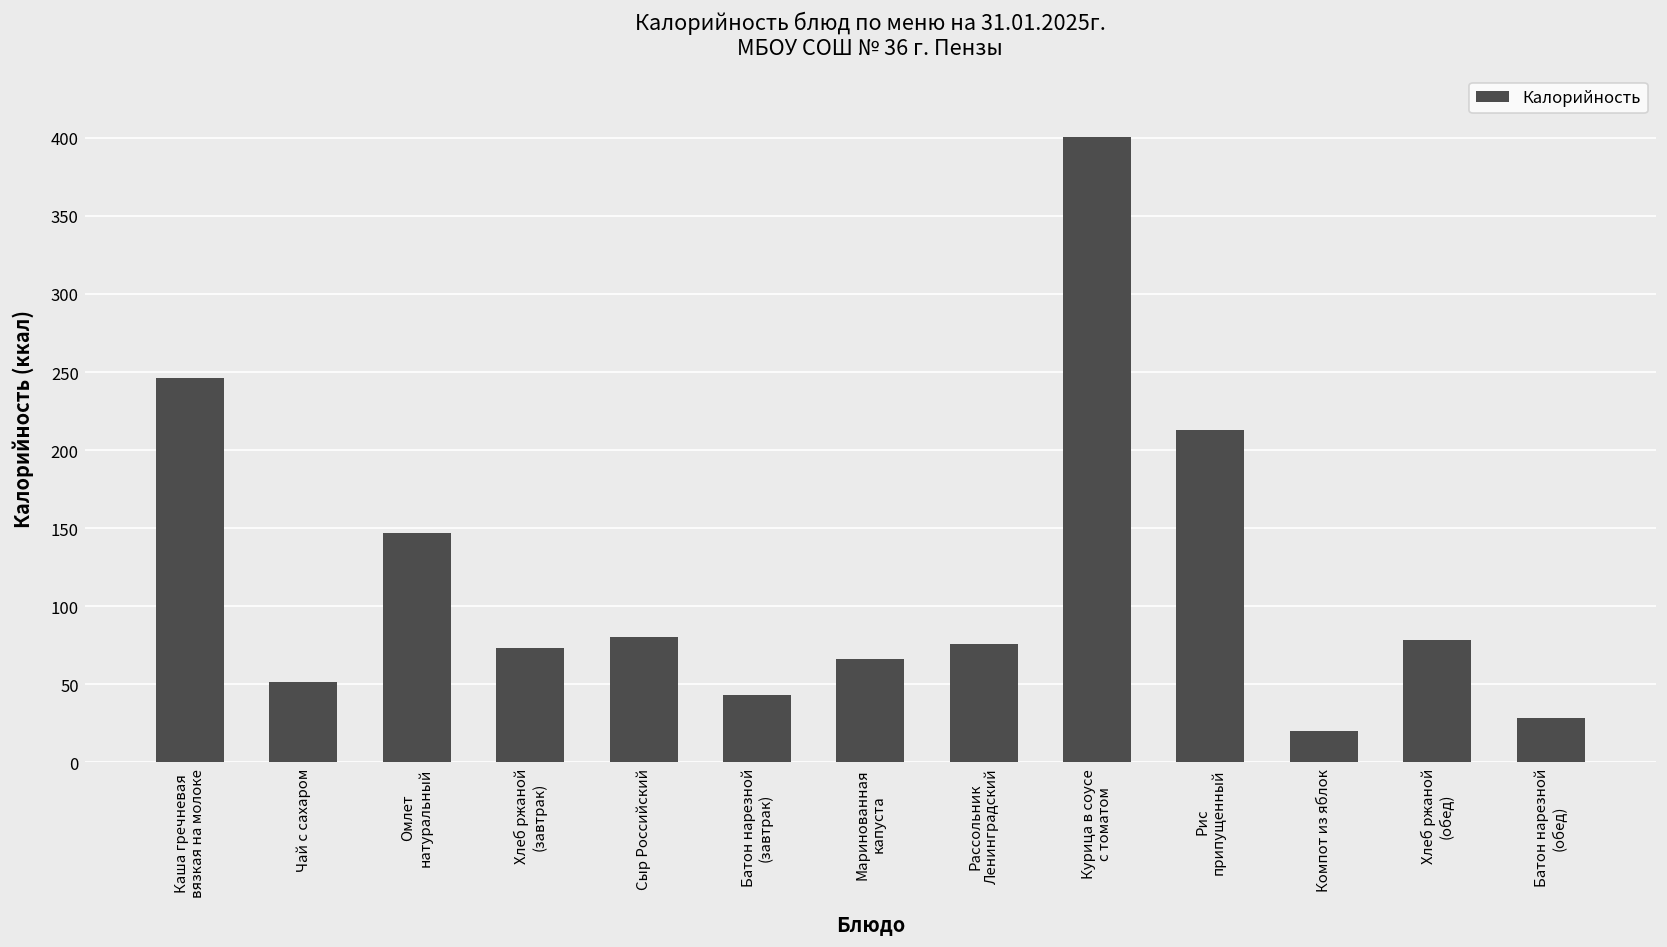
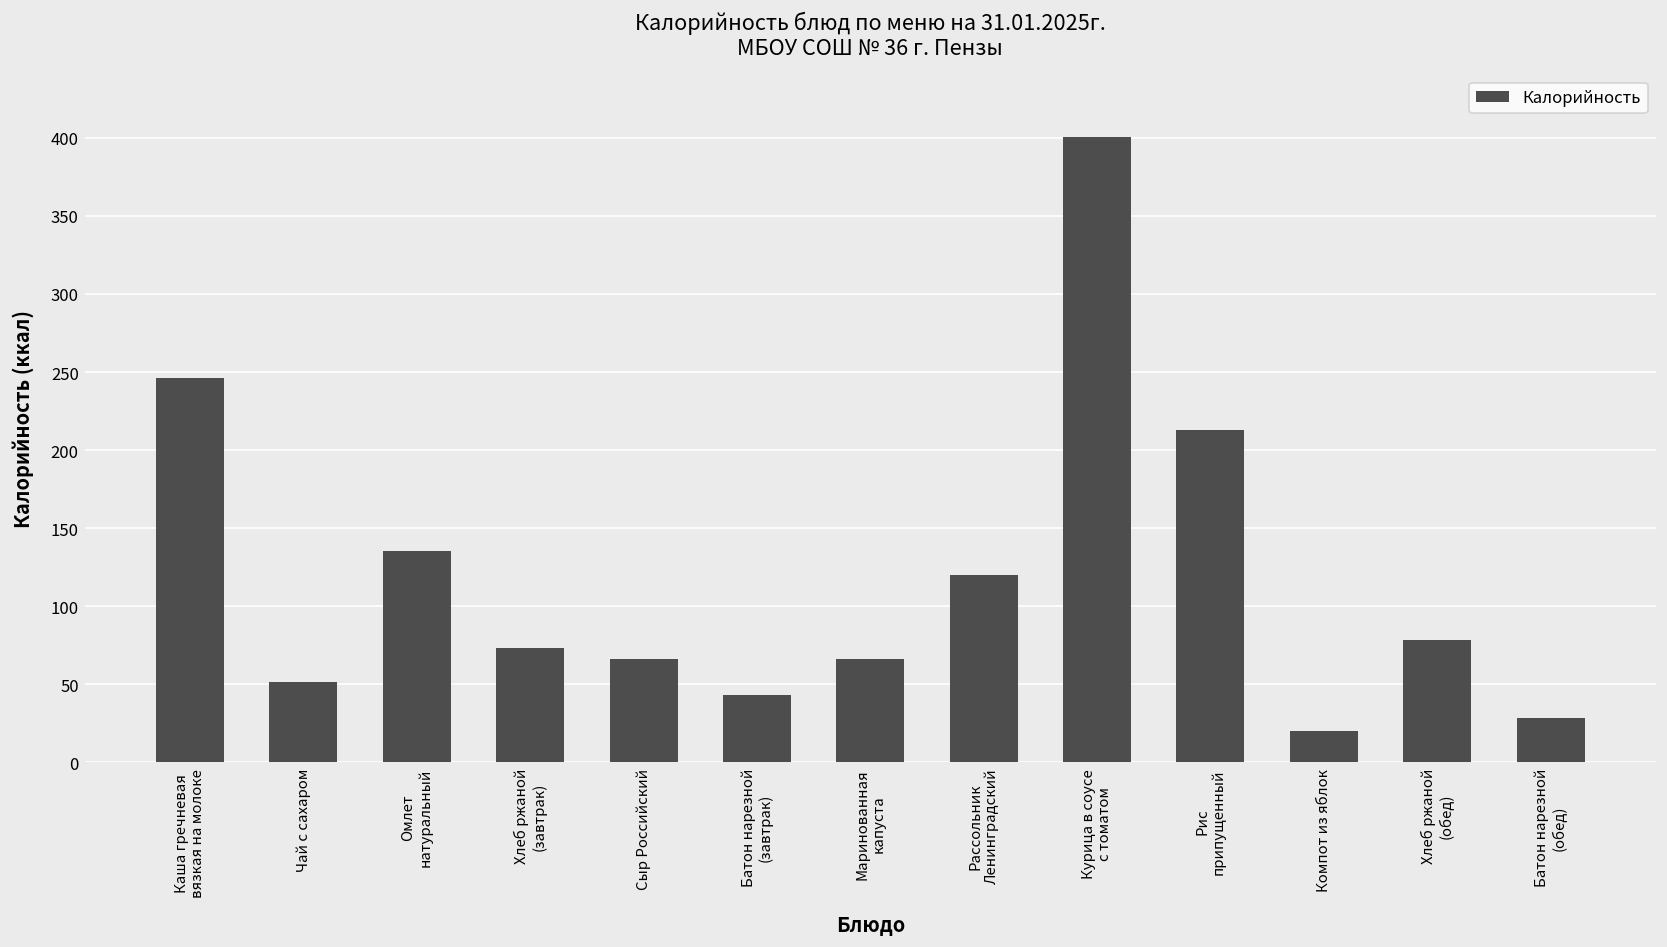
  {
    "Каша гречневая вязкая на молоке": 246,
    "Чай с сахаром": 51,
-   "Омлет натуральный": 147,
+   "Омлет натуральный": 136,
    "Хлеб ржаной (завтрак)": 73,
-   "Сыр Российский": 80,
+   "Сыр Российский": 66,
    "Батон нарезной (завтрак)": 43,
    "Маринованная капуста": 66,
-   "Рассольник Ленинградский": 76,
+   "Рассольник Ленинградский": 120,
    "Курица в соусе с томатом": 401,
    "Рис припущенный": 213,
    "Компот из яблок": 20,
    "Хлеб ржаной (обед)": 78,
    "Батон нарезной (обед)": 28
  }
